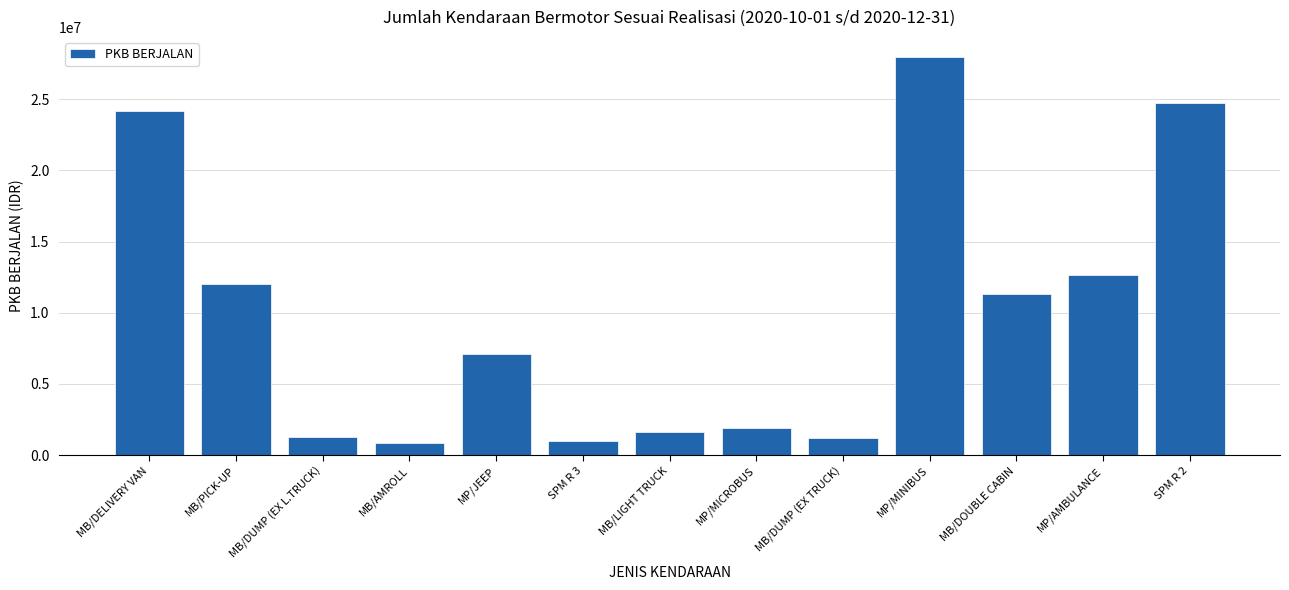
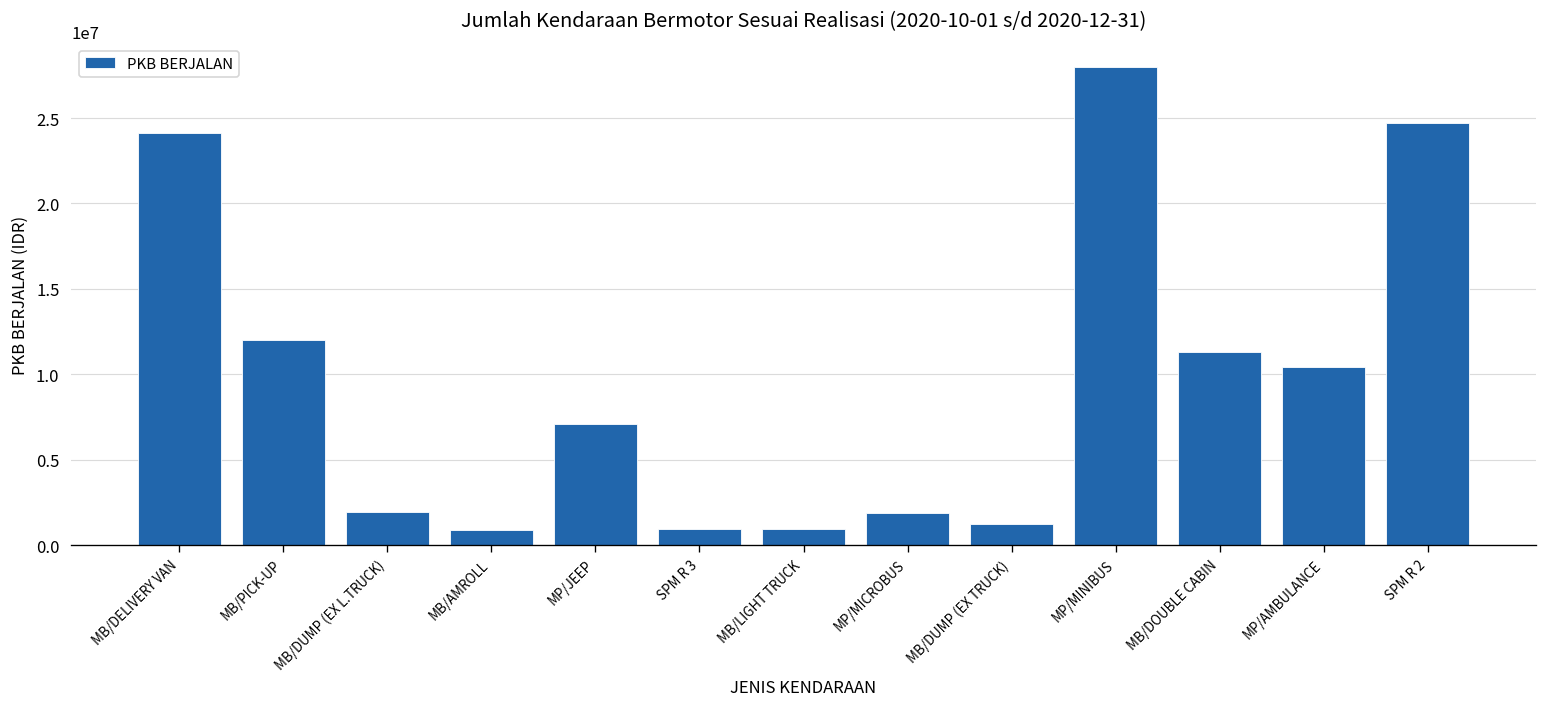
  {
    "MB/DELIVERY VAN": 24100000,
    "MB/PICK-UP": 12000000,
-   "MB/DUMP (EX L.TRUCK)": 1300000,
+   "MB/DUMP (EX L.TRUCK)": 2000000,
    "MB/AMROLL": 900000,
    "MP/JEEP": 7100000,
    "SPM R 3": 1000000,
-   "MB/LIGHT TRUCK": 1600000,
+   "MB/LIGHT TRUCK": 900000,
    "MP/MICROBUS": 1900000,
    "MB/DUMP (EX TRUCK)": 1200000,
    "MP/MINIBUS": 28000000,
    "MB/DOUBLE CABIN": 11300000,
-   "MP/AMBULANCE": 12600000,
+   "MP/AMBULANCE": 10400000,
    "SPM R 2": 24700000
  }
